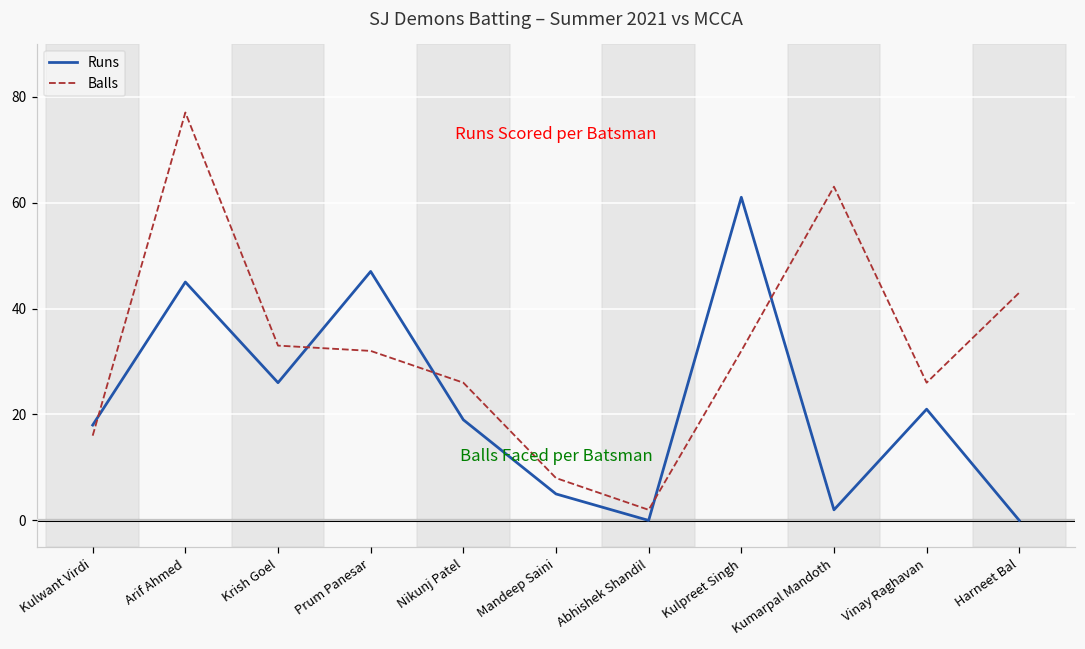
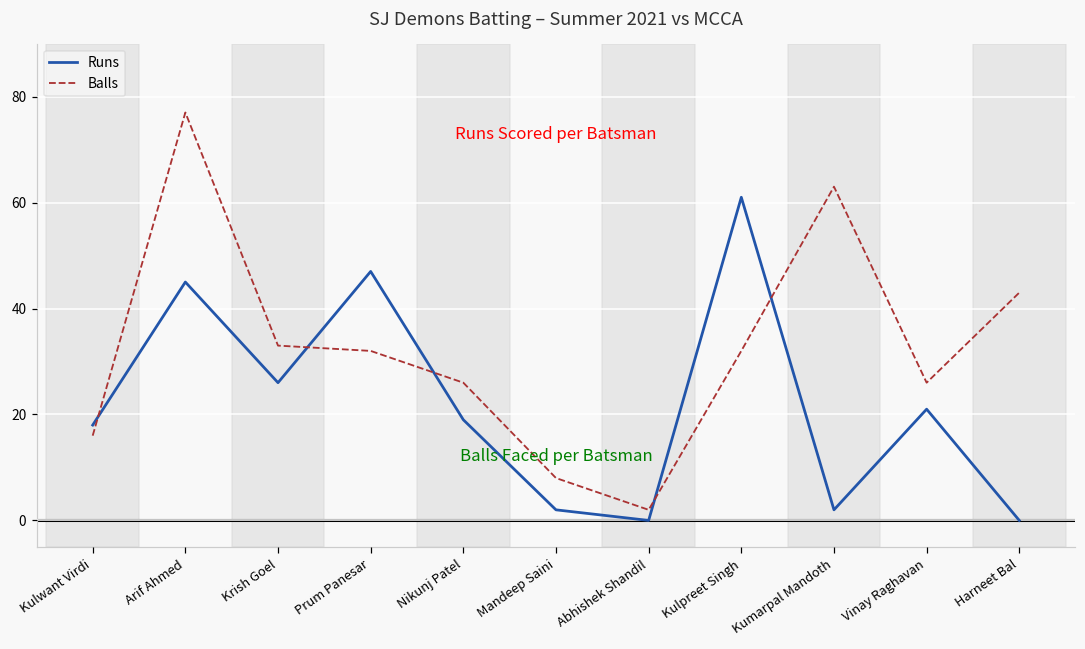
  {
    "Runs": {
      "Kulwant Virdi": 18,
      "Arif Ahmed": 45,
      "Krish Goel": 26,
      "Prum Panesar": 47,
      "Nikunj Patel": 19,
-     "Mandeep Saini": 5,
+     "Mandeep Saini": 2,
      "Abhishek Shandil": 0,
      "Kulpreet Singh": 61,
      "Kumarpal Mandoth": 2,
      "Vinay Raghavan": 21,
      "Harneet Bal": 0
    },
    "Balls": {
      "Kulwant Virdi": 16,
      "Arif Ahmed": 77,
      "Krish Goel": 33,
      "Prum Panesar": 32,
      "Nikunj Patel": 26,
      "Mandeep Saini": 8,
      "Abhishek Shandil": 2,
      "Kulpreet Singh": 32,
      "Kumarpal Mandoth": 63,
      "Vinay Raghavan": 26,
      "Harneet Bal": 43
    }
  }
